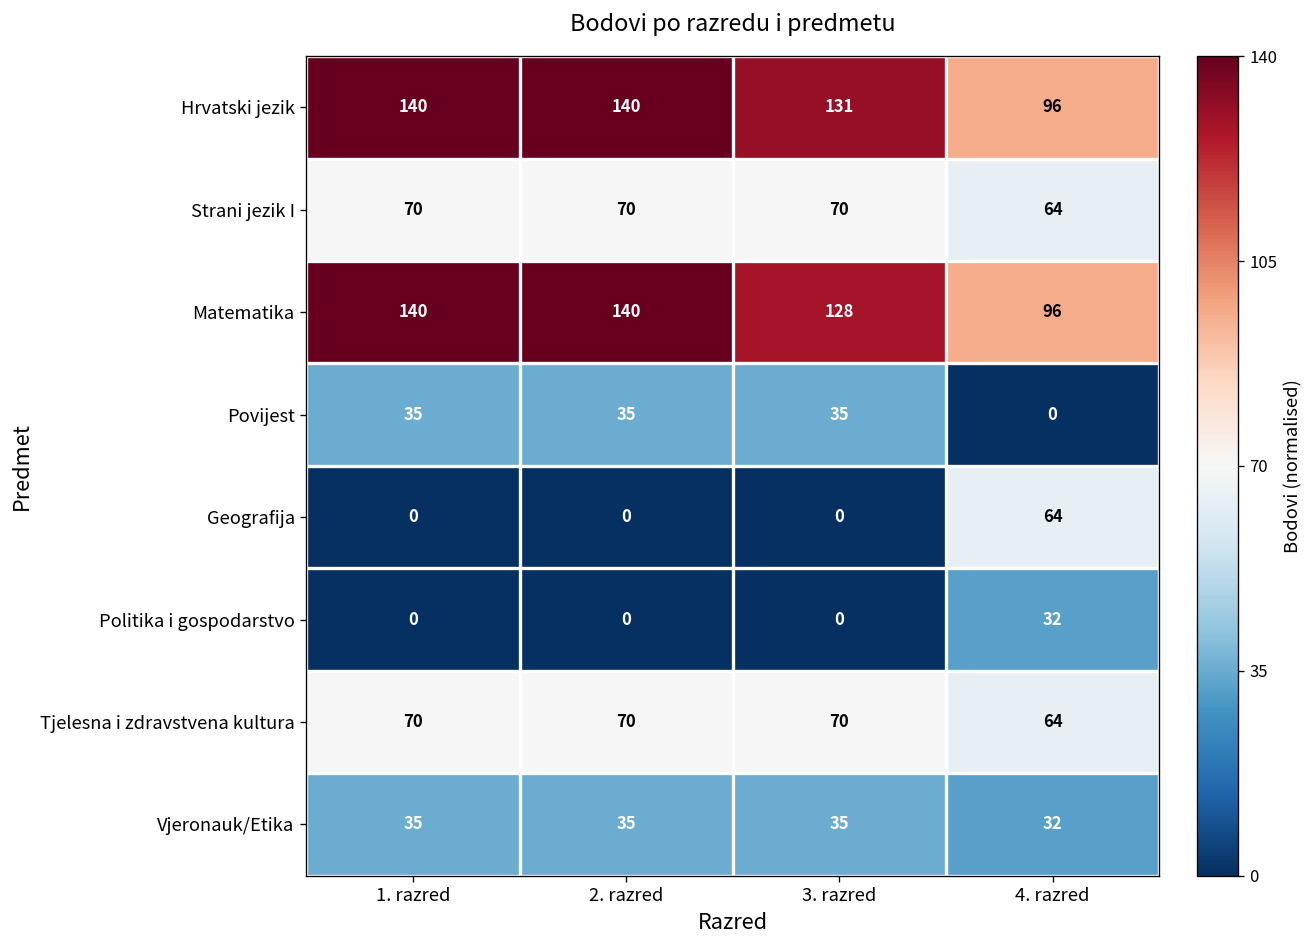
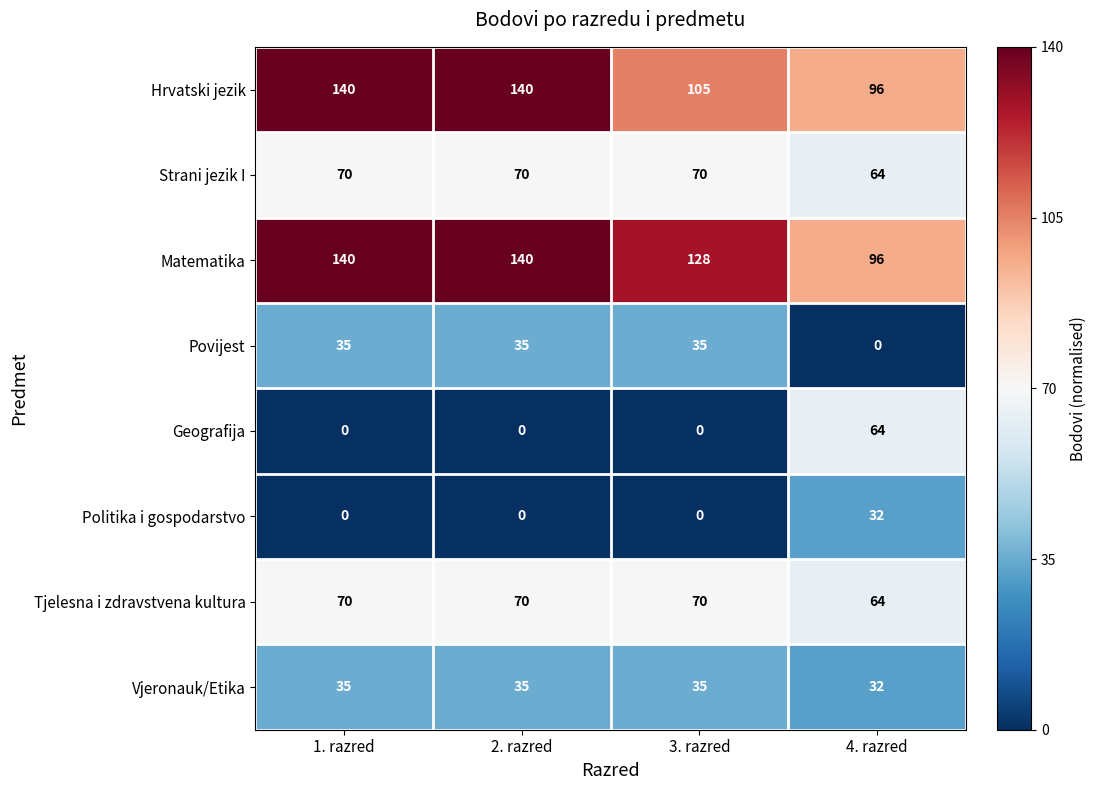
  {
    "Hrvatski jezik": {
      "1. razred": 140,
      "2. razred": 140,
-     "3. razred": 131,
+     "3. razred": 105,
      "4. razred": 96
    },
    "Strani jezik I": {
      "1. razred": 70,
      "2. razred": 70,
      "3. razred": 70,
      "4. razred": 64
    },
    "Matematika": {
      "1. razred": 140,
      "2. razred": 140,
      "3. razred": 128,
      "4. razred": 96
    },
    "Povijest": {
      "1. razred": 35,
      "2. razred": 35,
      "3. razred": 35,
      "4. razred": 0
    },
    "Geografija": {
      "1. razred": 0,
      "2. razred": 0,
      "3. razred": 0,
      "4. razred": 64
    },
    "Politika i gospodarstvo": {
      "1. razred": 0,
      "2. razred": 0,
      "3. razred": 0,
      "4. razred": 32
    },
    "Tjelesna i zdravstvena kultura": {
      "1. razred": 70,
      "2. razred": 70,
      "3. razred": 70,
      "4. razred": 64
    },
    "Vjeronauk/Etika": {
      "1. razred": 35,
      "2. razred": 35,
      "3. razred": 35,
      "4. razred": 32
    }
  }
